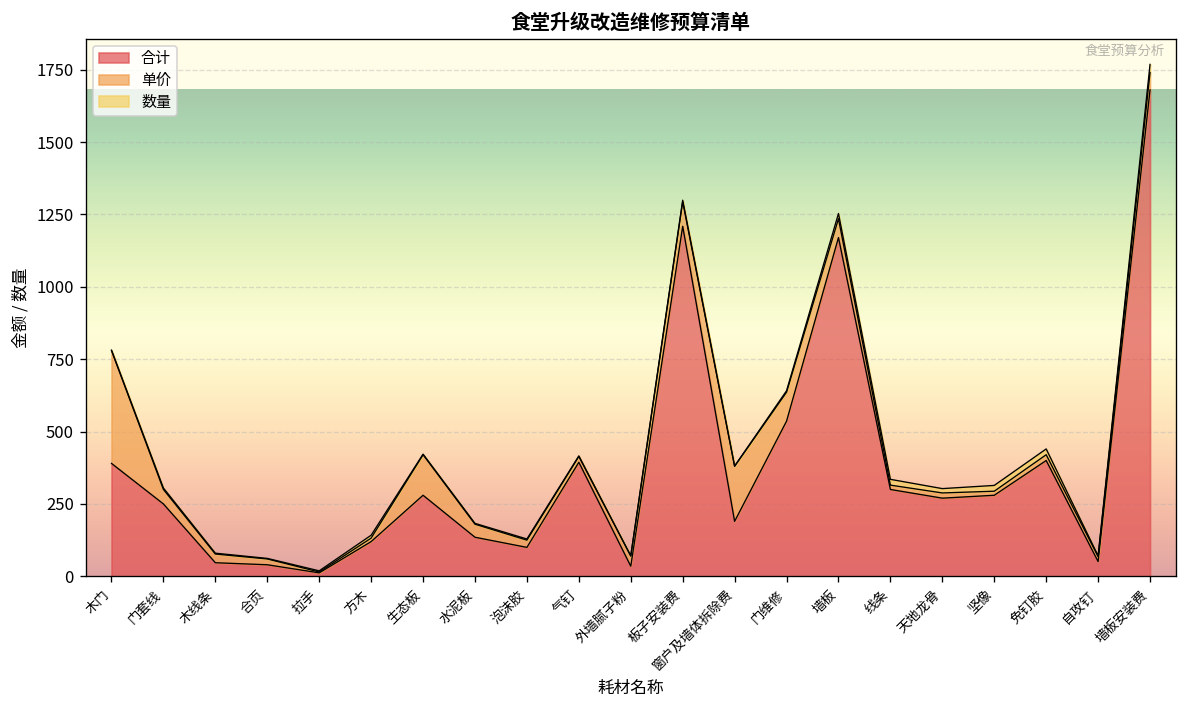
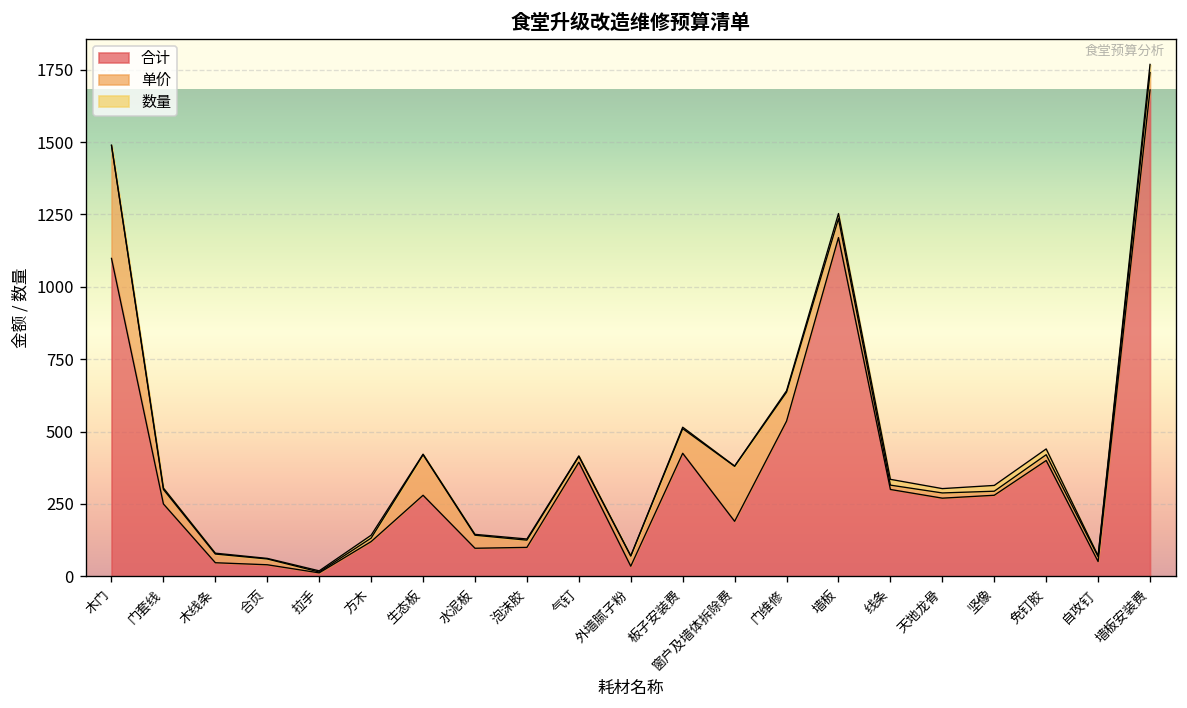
  {
    "合计": {
-     "木门": 390,
+     "木门": 1100,
      "门套线": 250,
      "木线条": 50,
      "合页": 40,
      "方木": 120,
      "生态板": 280,
-     "水泥板": 140,
+     "水泥板": 100,
      "泡沫胶": 100,
      "气钉": 390,
      "外墙腻子粉": 40,
-     "板子安装费": 1210,
+     "板子安装费": 430,
      "窗户及墙体拆除费": 190,
      "门维修": 540,
      "墙板": 1170,
      "线条": 300,
      "天地龙骨": 270,
      "坚像": 280,
      "免钉胶": 400,
      "自攻钉": 50,
      "墙板安装费": 1680
    }
  }
